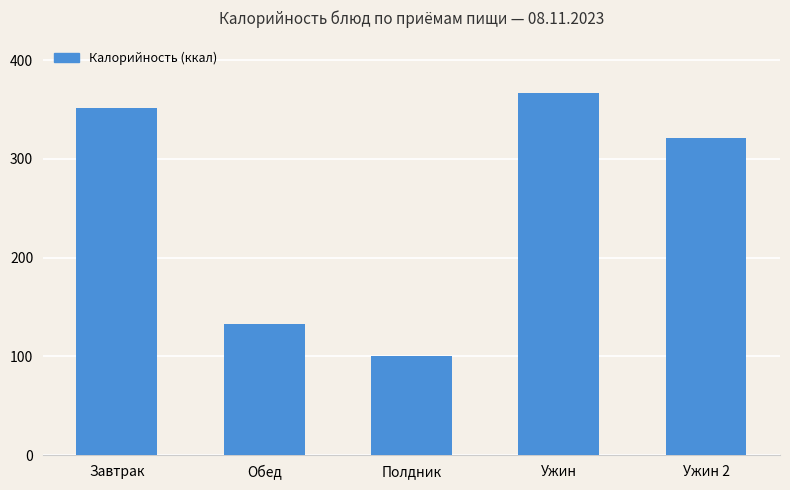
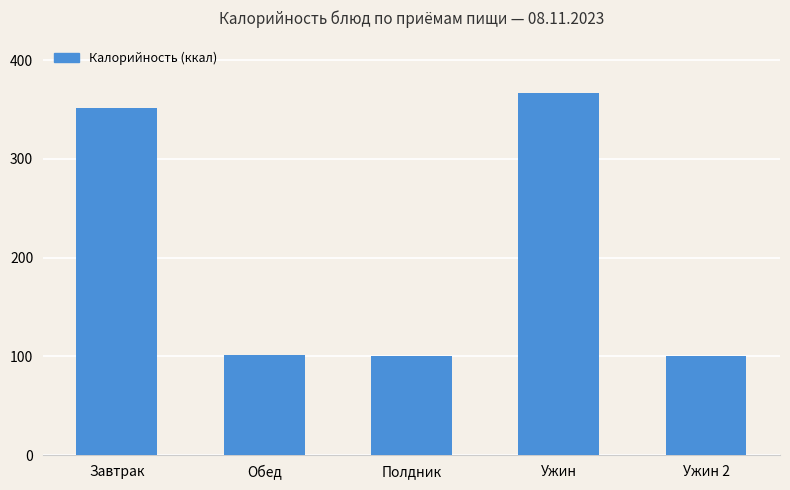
  {
    "Завтрак": 350,
-   "Обед": 130,
+   "Обед": 100,
    "Полдник": 100,
    "Ужин": 370,
-   "Ужин 2": 320
+   "Ужин 2": 100
  }
